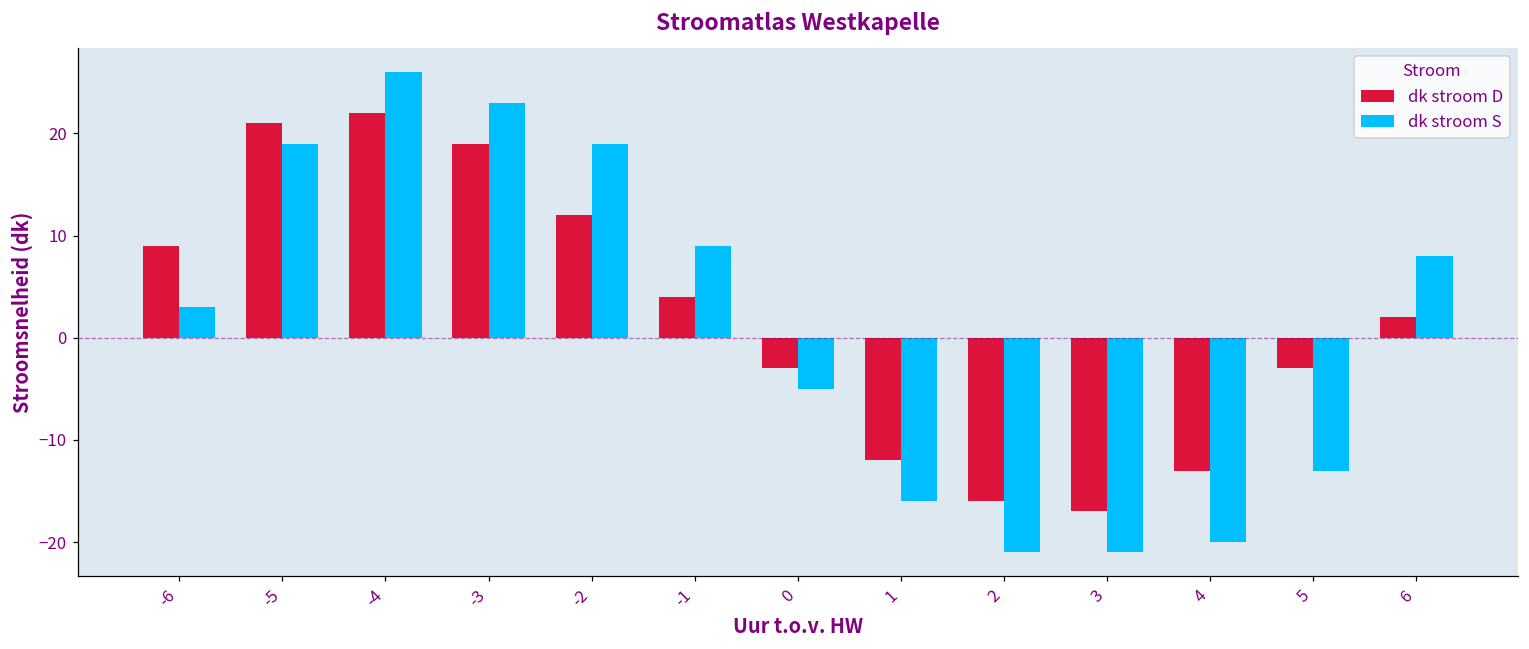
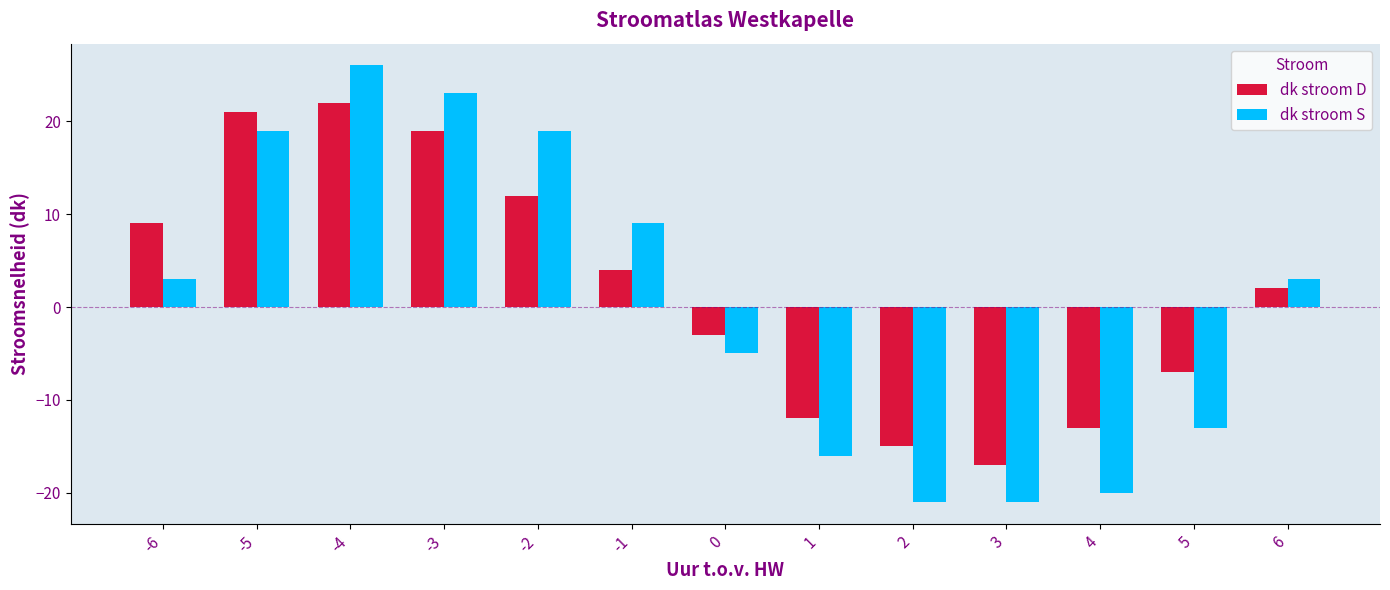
  {
    "dk stroom D": {
      "-6": 9,
      "-5": 21,
      "-4": 22,
      "-3": 19,
      "-2": 12,
      "-1": 4,
      "0": -3,
      "1": -12,
-     "2": -16,
+     "2": -15,
      "3": -17,
      "4": -13,
-     "5": -3,
+     "5": -7,
      "6": 2
    },
    "dk stroom S": {
      "-6": 3,
      "-5": 19,
      "-4": 26,
      "-3": 23,
      "-2": 19,
      "-1": 9,
      "0": -5,
      "1": -16,
      "2": -21,
      "3": -21,
      "4": -20,
      "5": -13,
-     "6": 8
+     "6": 3
    }
  }
